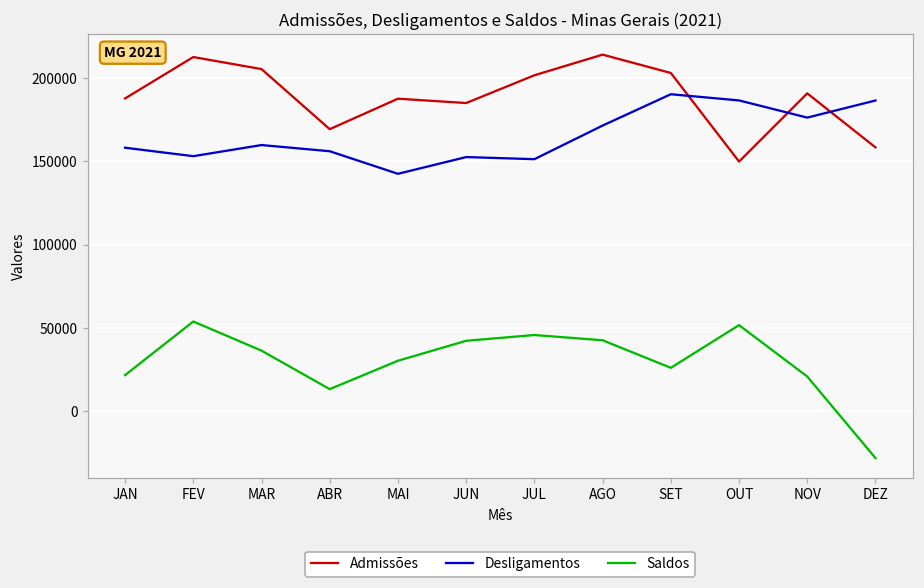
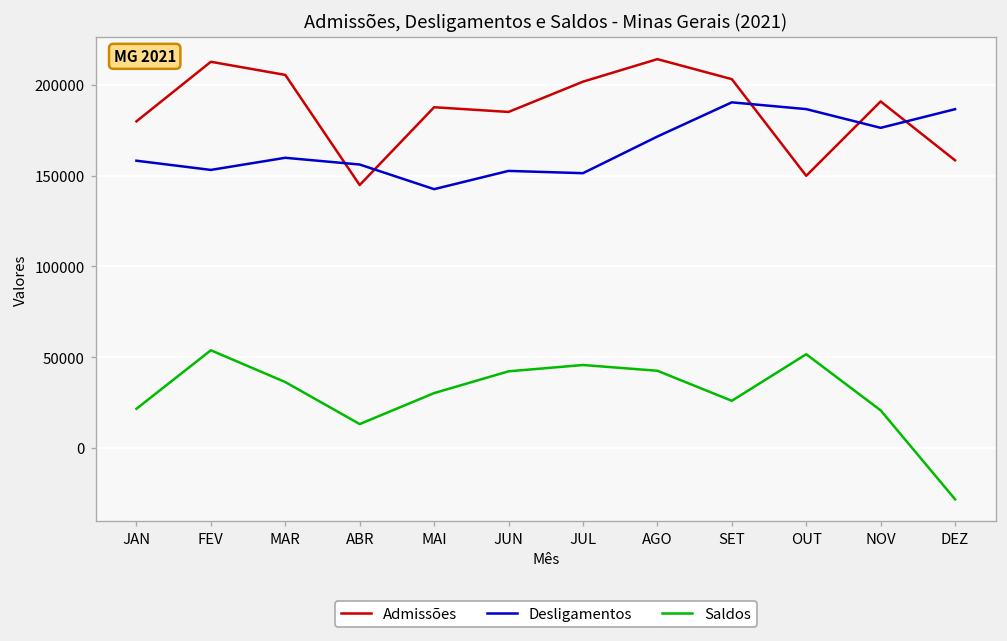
  {
    "Admissões": {
-     "JAN": 188000,
+     "JAN": 180000,
      "FEV": 213000,
      "MAR": 205000,
-     "ABR": 169000,
+     "ABR": 145000,
      "MAI": 188000,
      "JUN": 185000,
      "JUL": 202000,
      "AGO": 214000,
      "SET": 203000,
      "OUT": 150000,
      "NOV": 191000,
      "DEZ": 158000
    },
    "Desligamentos": {
      "JAN": 158000,
      "FEV": 153000,
      "MAR": 160000,
      "ABR": 156000,
      "MAI": 143000,
      "JUN": 153000,
      "JUL": 151000,
      "AGO": 172000,
      "SET": 190000,
      "OUT": 187000,
      "NOV": 176000,
      "DEZ": 187000
    },
    "Saldos": {
      "JAN": 22000,
      "FEV": 54000,
      "MAR": 36000,
      "ABR": 13000,
      "MAI": 30000,
      "JUN": 42000,
      "JUL": 46000,
      "AGO": 43000,
      "SET": 26000,
      "OUT": 52000,
      "NOV": 21000,
      "DEZ": -28000
    }
  }
